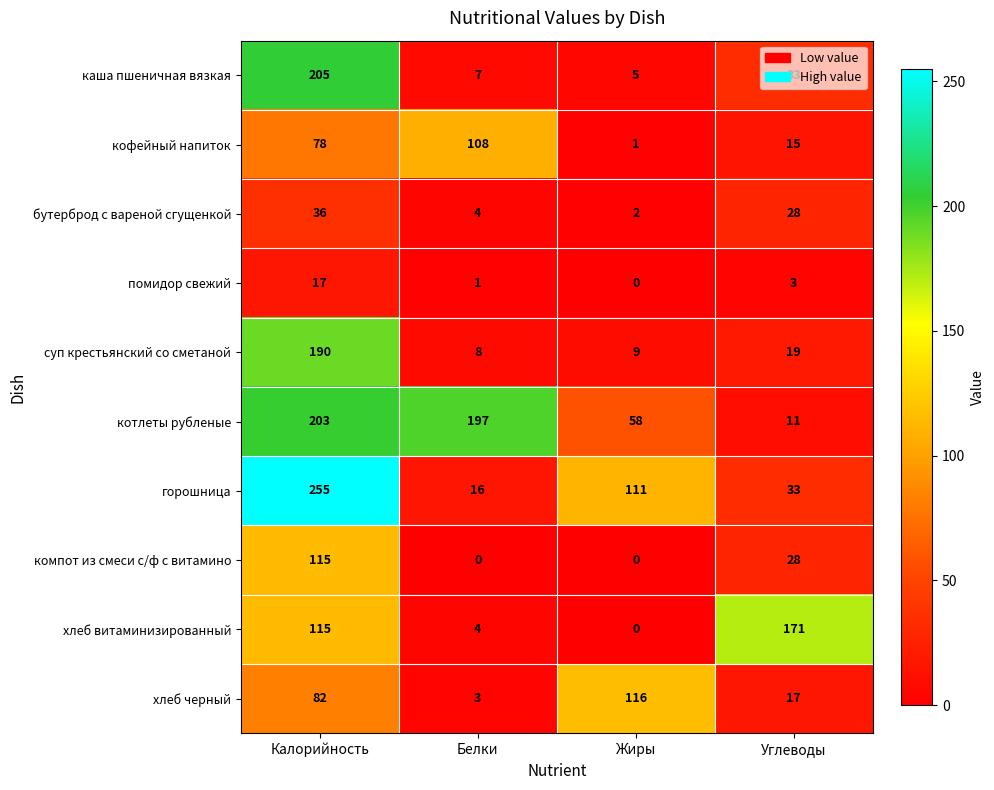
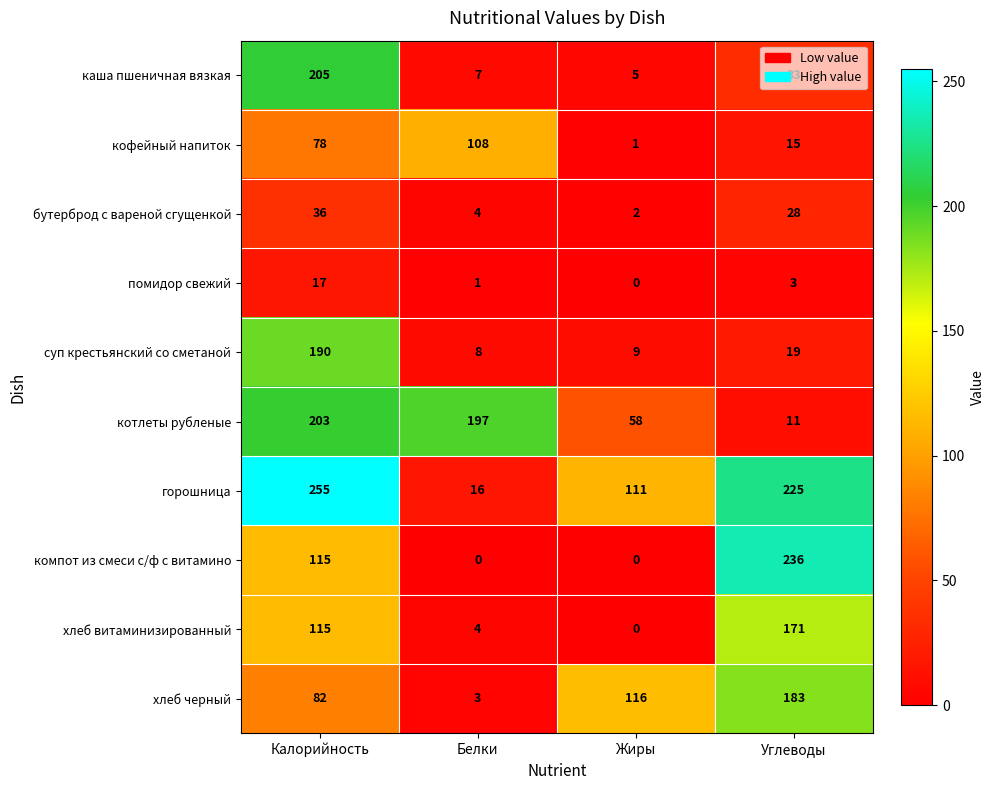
  {
    "каша пшеничная вязкая": {
      "Калорийность": 205,
      "Белки": 7,
      "Жиры": 5
    },
    "кофейный напиток": {
      "Калорийность": 78,
      "Белки": 108,
      "Жиры": 1,
      "Углеводы": 15
    },
    "бутерброд с вареной сгущенкой": {
      "Калорийность": 36,
      "Белки": 4,
      "Жиры": 2,
      "Углеводы": 28
    },
    "помидор свежий": {
      "Калорийность": 17,
      "Белки": 1,
      "Жиры": 0,
      "Углеводы": 3
    },
    "суп крестьянский со сметаной": {
      "Калорийность": 190,
      "Белки": 8,
      "Жиры": 9,
      "Углеводы": 19
    },
    "котлеты рубленые": {
      "Калорийность": 203,
      "Белки": 197,
      "Жиры": 58,
      "Углеводы": 11
    },
    "горошница": {
      "Калорийность": 255,
      "Белки": 16,
      "Жиры": 111,
-     "Углеводы": 33
+     "Углеводы": 225
    },
    "компот из смеси с/ф с витамино": {
      "Калорийность": 115,
      "Белки": 0,
      "Жиры": 0,
-     "Углеводы": 28
+     "Углеводы": 236
    },
    "хлеб витаминизированный": {
      "Калорийность": 115,
      "Белки": 4,
      "Жиры": 0,
      "Углеводы": 171
    },
    "хлеб черный": {
      "Калорийность": 82,
      "Белки": 3,
      "Жиры": 116,
-     "Углеводы": 17
+     "Углеводы": 183
    }
  }
